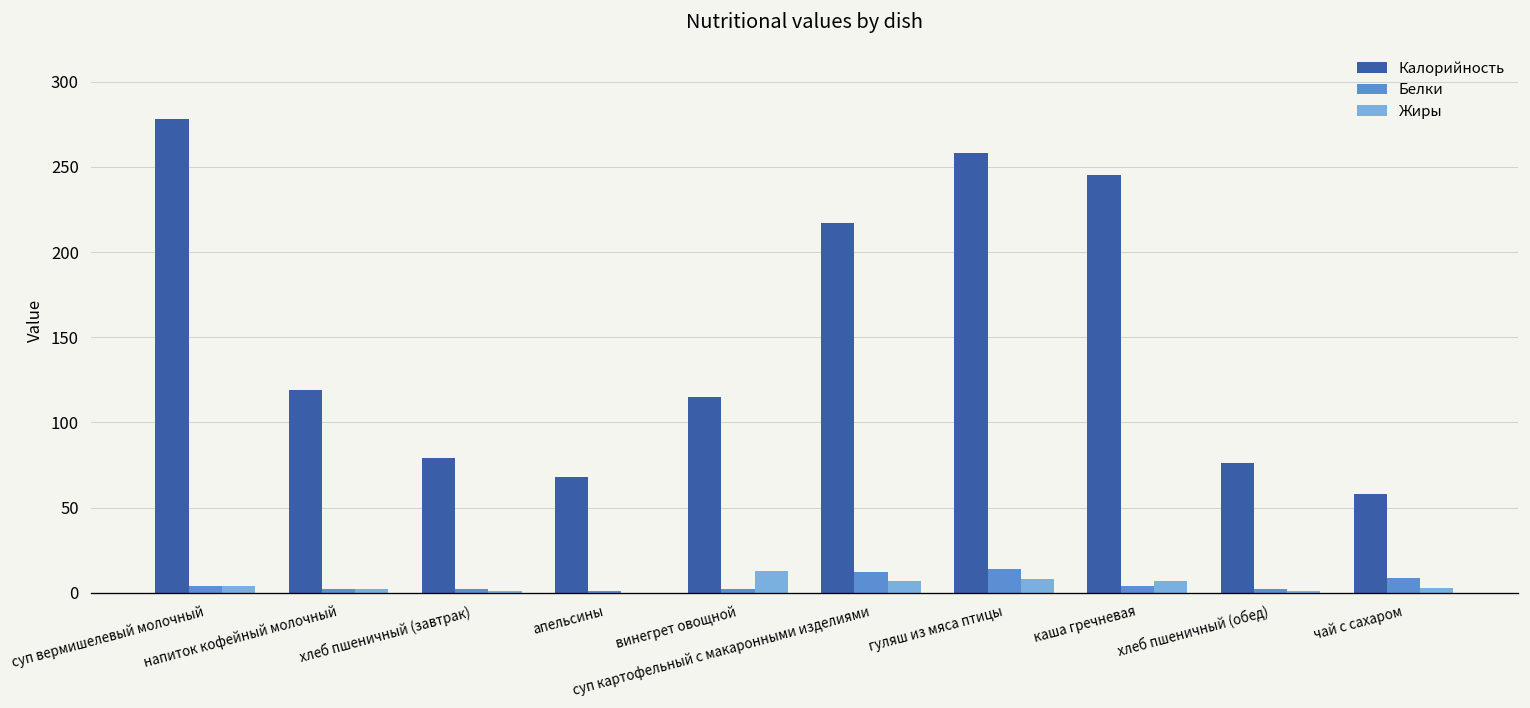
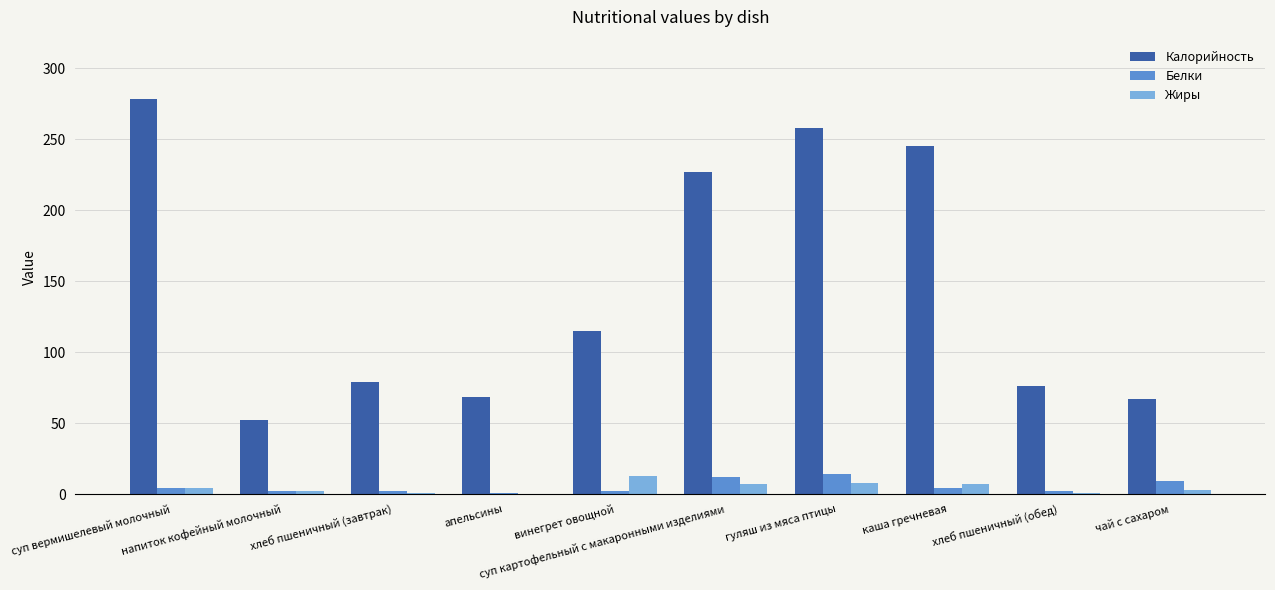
  {
    "Калорийность": {
      "суп вермишелевый молочный": 278,
-     "напиток кофейный молочный": 119,
+     "напиток кофейный молочный": 52,
      "хлеб пшеничный (завтрак)": 79,
      "апельсины": 68,
      "винегрет овощной": 115,
-     "суп картофельный с макаронными изделиями": 217,
+     "суп картофельный с макаронными изделиями": 227,
      "гуляш из мяса птицы": 258,
      "каша гречневая": 245,
      "хлеб пшеничный (обед)": 76,
-     "чай с сахаром": 58
+     "чай с сахаром": 67
    }
  }
